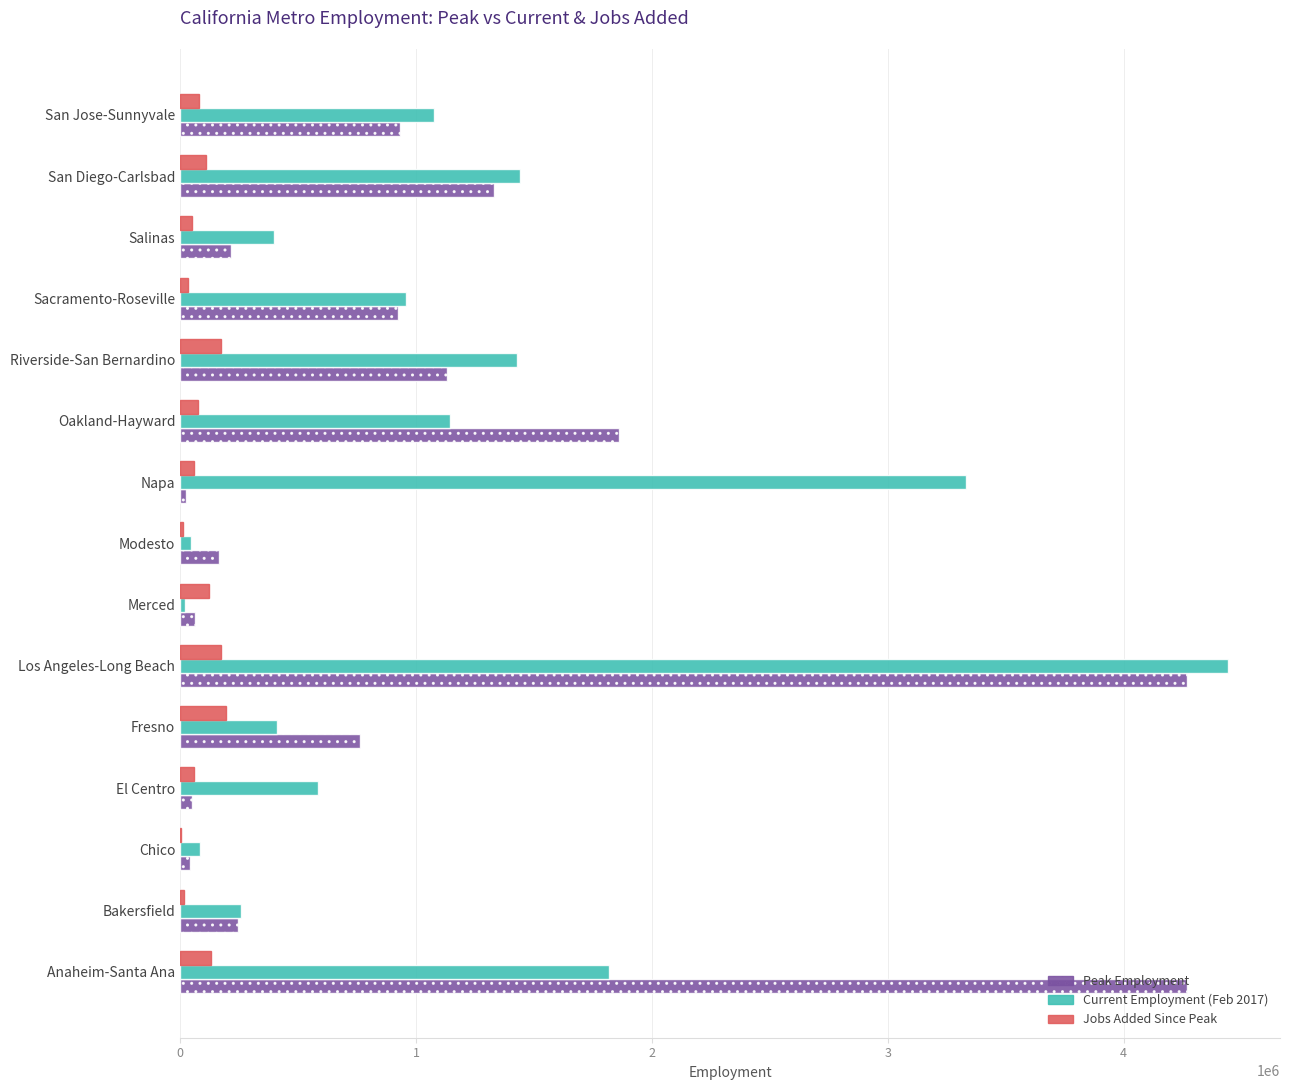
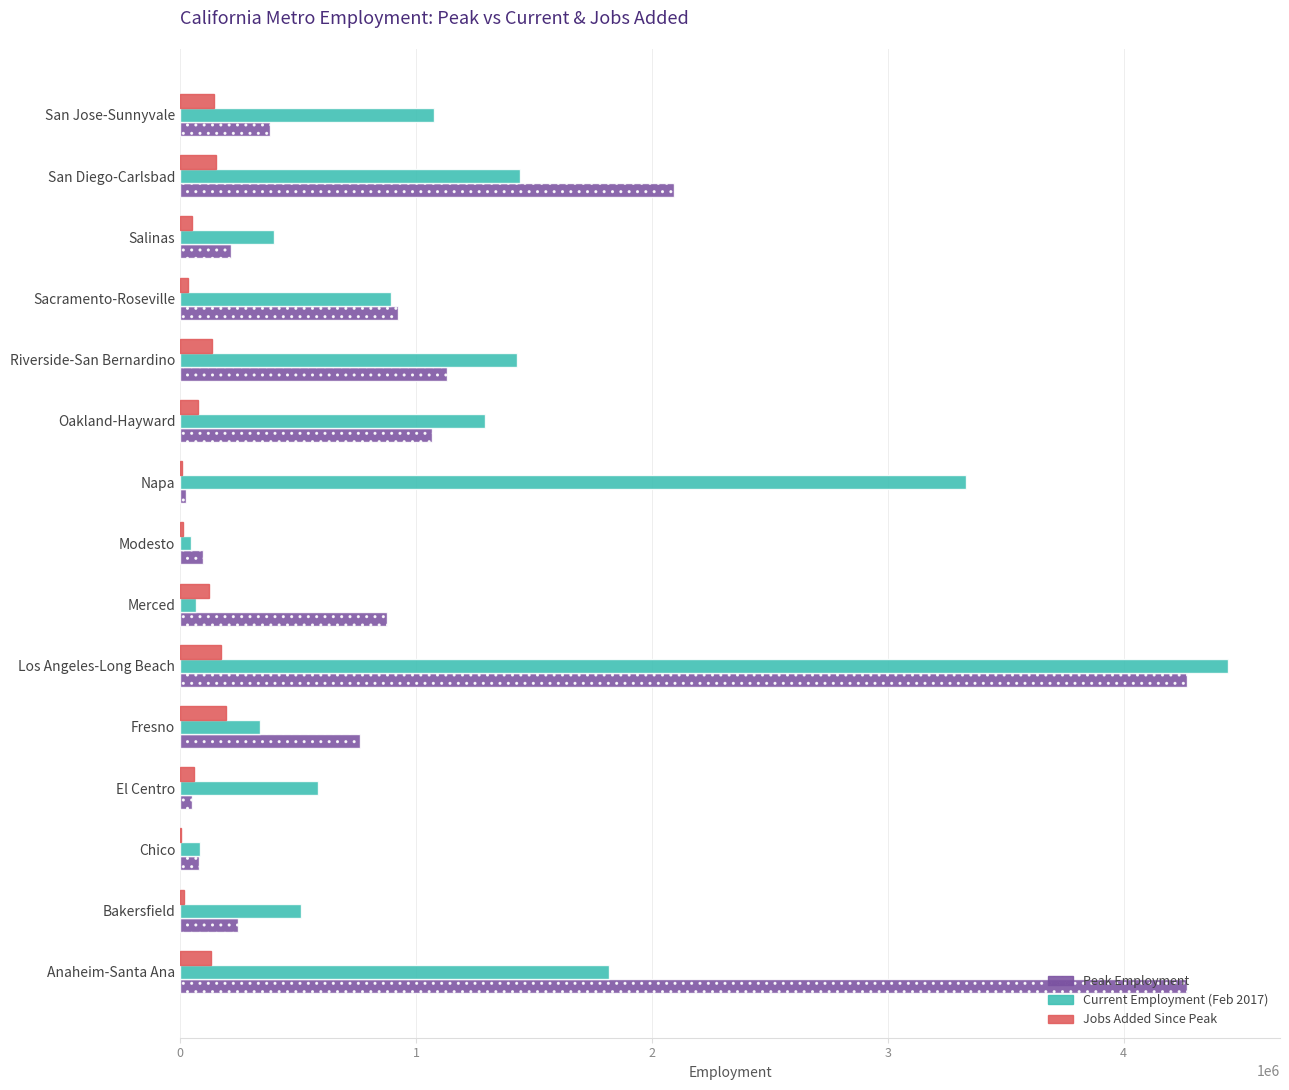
  {
    "Peak Employment": {
-     "San Jose-Sunnyvale": 930000,
-     "San Diego-Carlsbad": 1330000,
+     "San Jose-Sunnyvale": 380000,
+     "San Diego-Carlsbad": 2090000,
      "Salinas": 210000,
      "Sacramento-Roseville": 920000,
      "Riverside-San Bernardino": 1130000,
-     "Oakland-Hayward": 1860000,
+     "Oakland-Hayward": 1070000,
      "Napa": 20000,
-     "Modesto": 160000,
-     "Merced": 60000,
+     "Modesto": 100000,
+     "Merced": 880000,
      "Los Angeles-Long Beach": 4270000,
      "Fresno": 760000,
      "El Centro": 50000,
-     "Chico": 40000,
+     "Chico": 80000,
      "Bakersfield": 240000,
      "Anaheim-Santa Ana": 4270000
    },
    "Current Employment (Feb 2017)": {
      "San Jose-Sunnyvale": 1080000,
      "San Diego-Carlsbad": 1440000,
      "Salinas": 400000,
-     "Sacramento-Roseville": 960000,
+     "Sacramento-Roseville": 890000,
      "Riverside-San Bernardino": 1430000,
-     "Oakland-Hayward": 1150000,
+     "Oakland-Hayward": 1290000,
      "Napa": 3330000,
      "Modesto": 50000,
-     "Merced": 20000,
+     "Merced": 70000,
      "Los Angeles-Long Beach": 4440000,
-     "Fresno": 410000,
+     "Fresno": 340000,
      "El Centro": 590000,
      "Chico": 80000,
-     "Bakersfield": 260000,
+     "Bakersfield": 510000,
      "Anaheim-Santa Ana": 1820000
    },
    "Jobs Added Since Peak": {
-     "San Jose-Sunnyvale": 80000,
-     "San Diego-Carlsbad": 110000,
+     "San Jose-Sunnyvale": 140000,
+     "San Diego-Carlsbad": 150000,
      "Salinas": 50000,
      "Sacramento-Roseville": 30000,
-     "Riverside-San Bernardino": 170000,
+     "Riverside-San Bernardino": 130000,
      "Oakland-Hayward": 80000,
-     "Napa": 60000,
+     "Napa": 10000,
      "Merced": 120000,
      "Los Angeles-Long Beach": 170000,
      "Fresno": 190000,
      "El Centro": 60000,
      "Bakersfield": 10000,
      "Anaheim-Santa Ana": 130000
    }
  }
